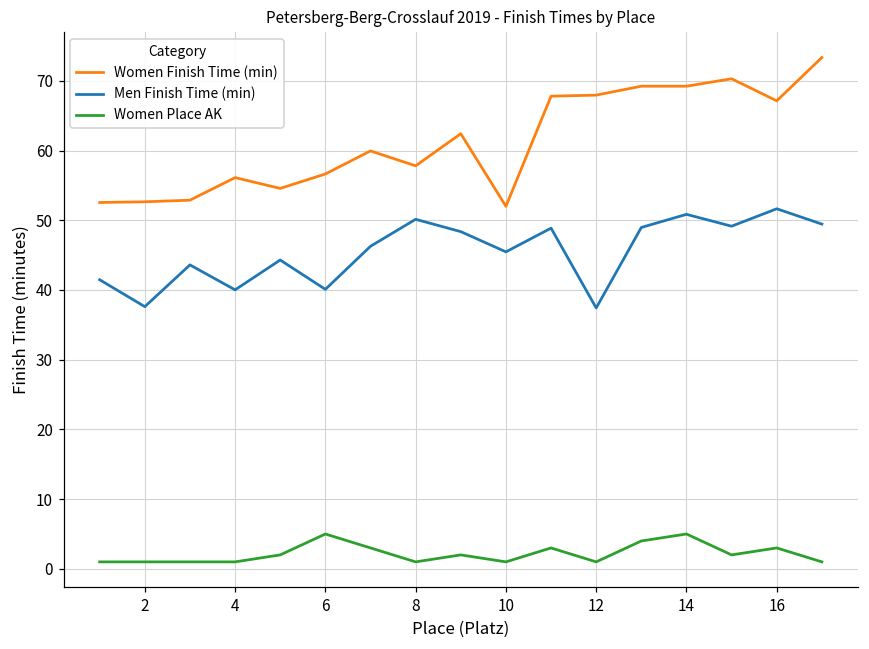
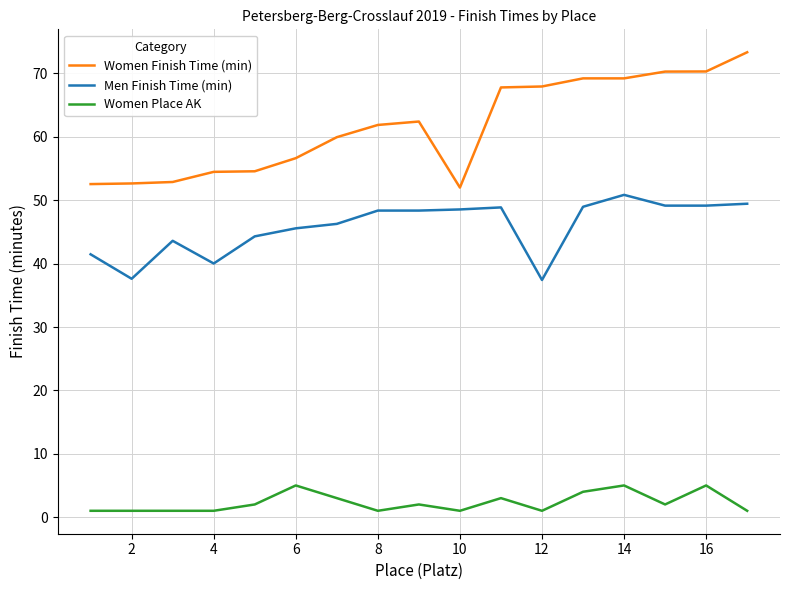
  {
    "Women Finish Time (min)": {
      "2": 53,
-     "4": 56,
+     "4": 54,
      "6": 57,
-     "8": 58,
+     "8": 62,
      "10": 52,
      "12": 68,
      "14": 69,
-     "16": 67
+     "16": 70
    },
    "Men Finish Time (min)": {
      "2": 38,
      "4": 40,
-     "6": 40,
-     "8": 50,
-     "10": 45,
+     "6": 46,
+     "8": 48,
+     "10": 49,
      "12": 37,
      "14": 51,
-     "16": 52
+     "16": 49
    },
    "Women Place AK": {
      "2": 1,
      "4": 1,
      "6": 5,
      "8": 1,
      "10": 1,
      "12": 1,
      "14": 5,
-     "16": 3
+     "16": 5
    }
  }
